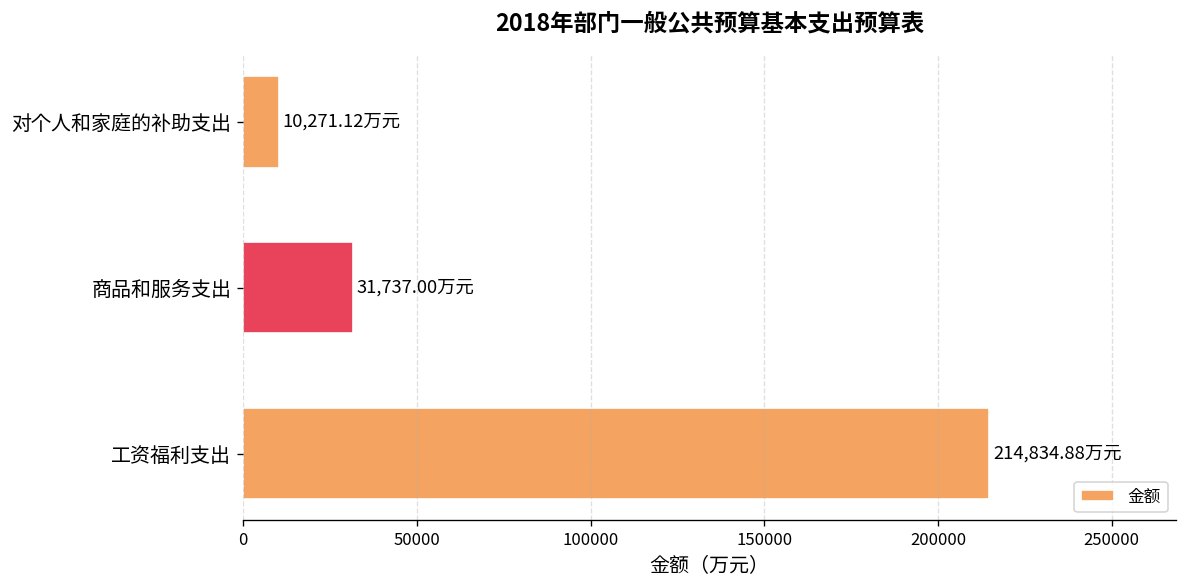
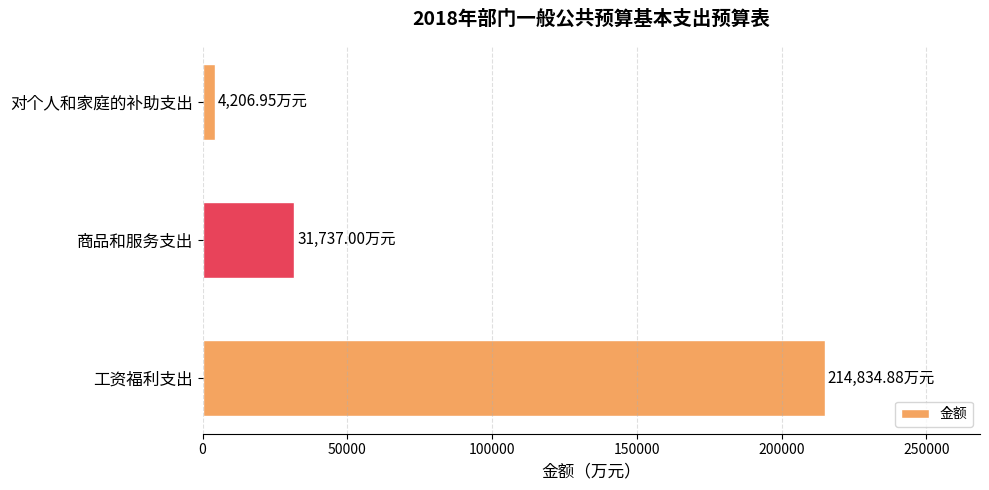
  {
-   "对个人和家庭的补助支出": "10,271.12",
+   "对个人和家庭的补助支出": "4,206.95",
    "商品和服务支出": "31,737.00",
    "工资福利支出": "214,834.88"
  }
